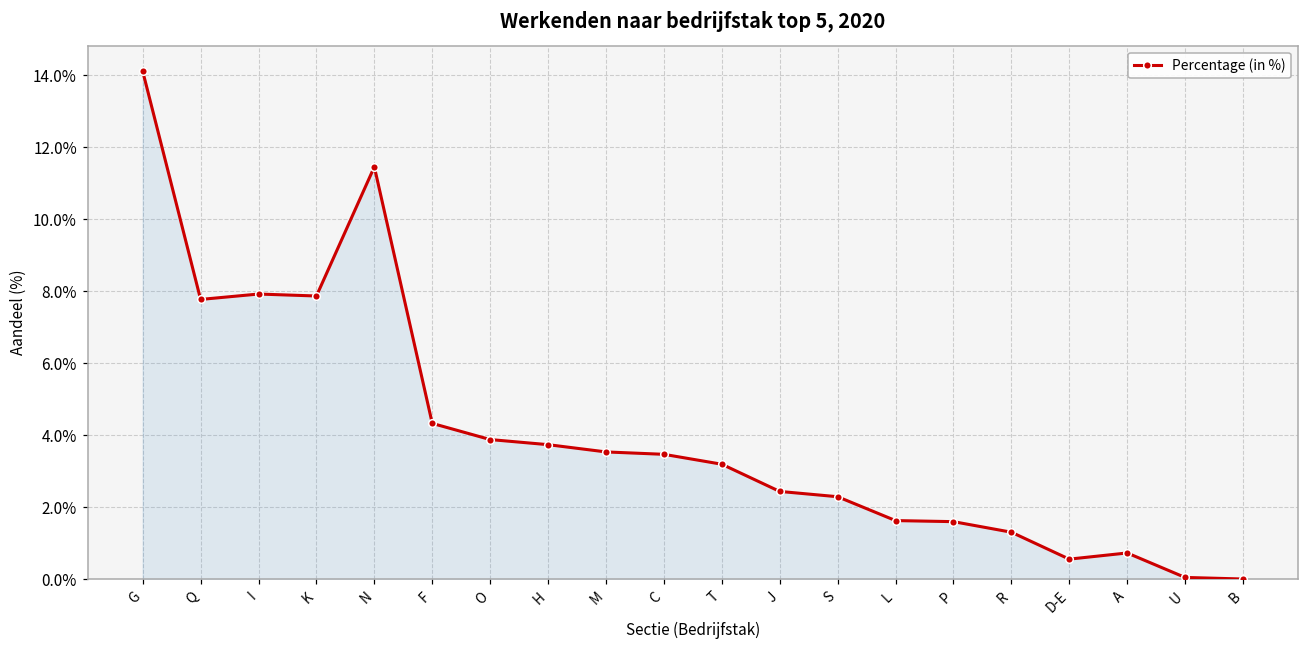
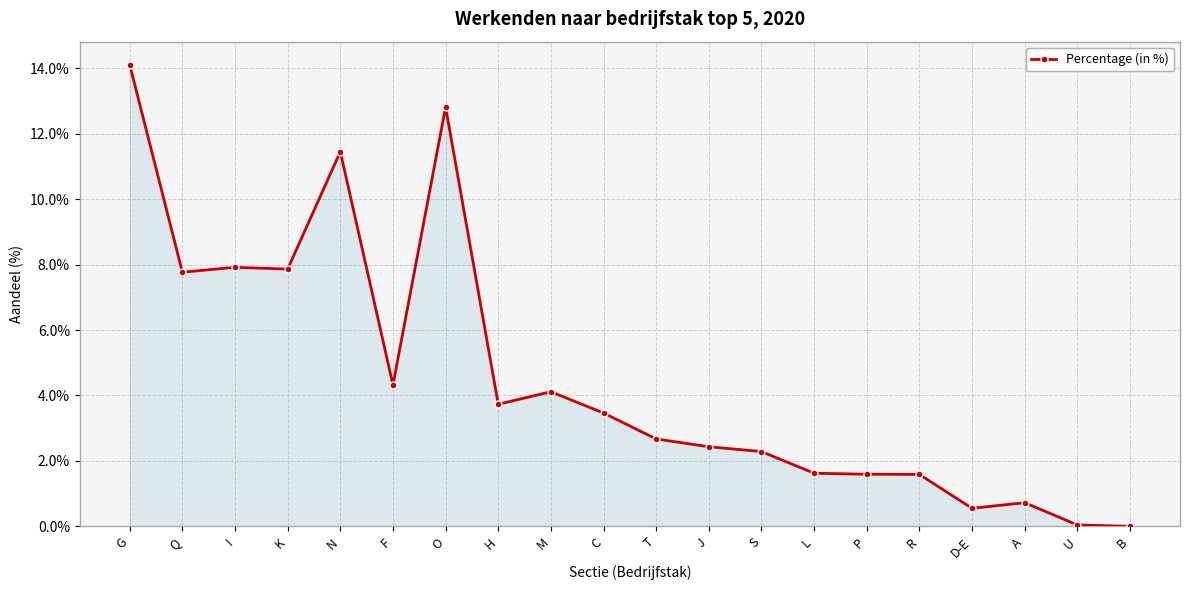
  {
    "G": "14.1%",
    "Q": "7.8%",
    "I": "7.9%",
    "K": "7.9%",
    "N": "11.4%",
    "F": "4.3%",
-   "O": "3.9%",
+   "O": "12.8%",
    "H": "3.7%",
-   "M": "3.5%",
+   "M": "4.1%",
    "C": "3.5%",
-   "T": "3.2%",
+   "T": "2.7%",
    "J": "2.4%",
    "S": "2.3%",
    "L": "1.6%",
    "P": "1.6%",
-   "R": "1.3%",
+   "R": "1.6%",
    "D-E": "0.6%",
    "A": "0.7%",
    "U": "0.0%",
    "B": "0.0%"
  }
